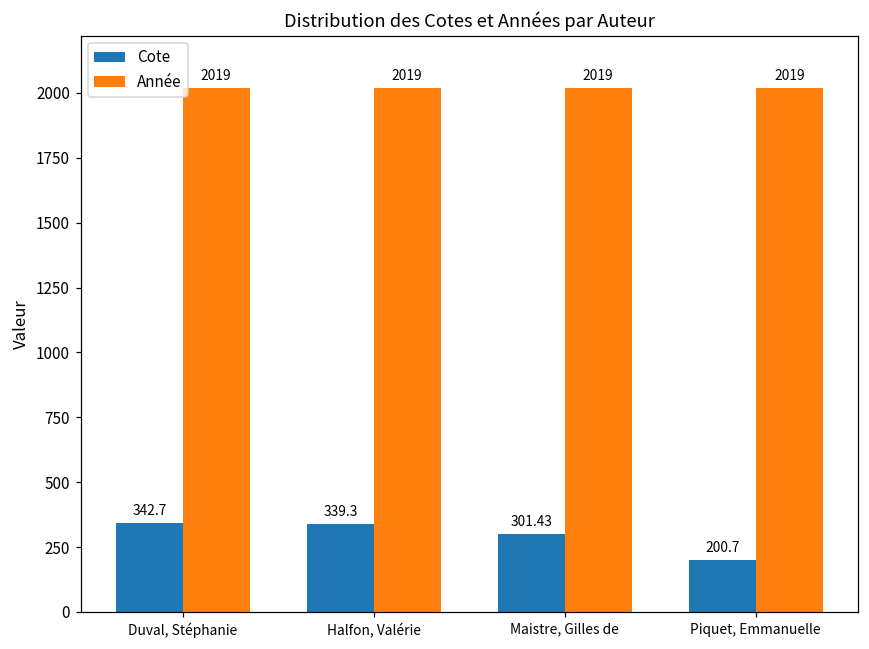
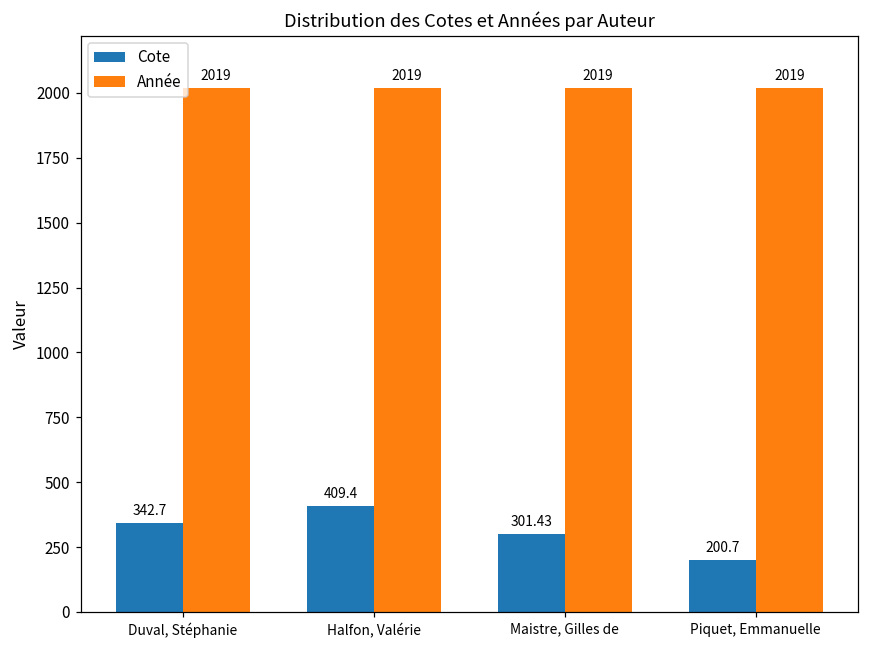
  {
    "Cote": {
      "Duval, Stéphanie": 342.7,
-     "Halfon, Valérie": 339.3,
+     "Halfon, Valérie": 409.4,
      "Maistre, Gilles de": 301.43,
      "Piquet, Emmanuelle": 200.7
    },
    "Année": {
      "Duval, Stéphanie": 2019,
      "Halfon, Valérie": 2019,
      "Maistre, Gilles de": 2019,
      "Piquet, Emmanuelle": 2019
    }
  }
